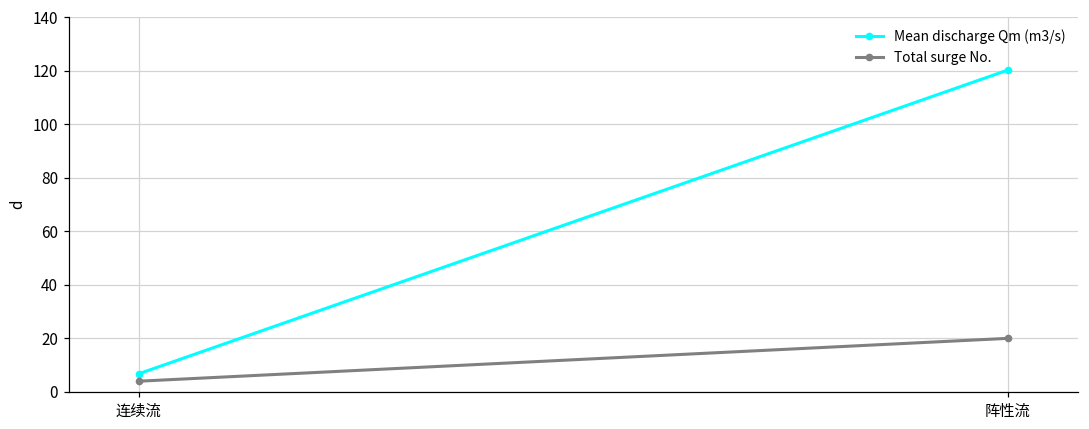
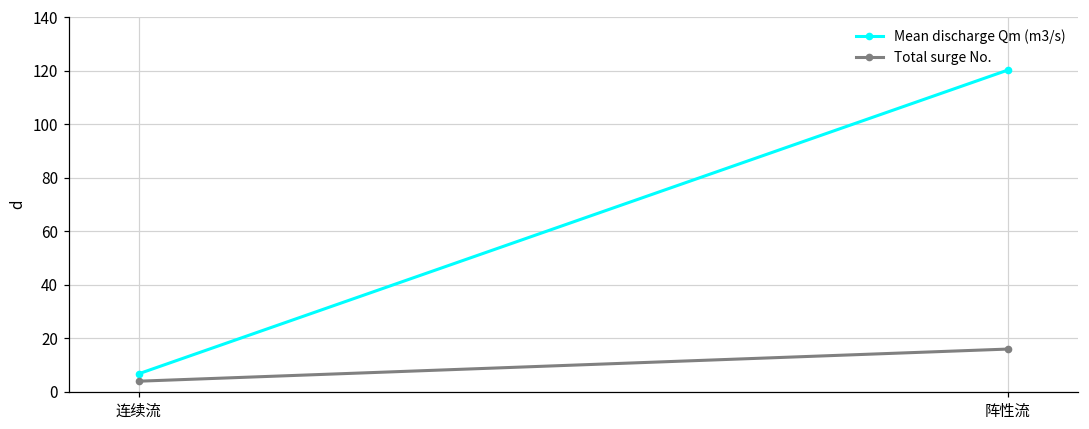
  {
    "Mean discharge Qm (m3/s)": {
      "连续流": 7,
      "阵性流": 120
    },
    "Total surge No.": {
      "连续流": 4,
-     "阵性流": 20
+     "阵性流": 16
    }
  }
